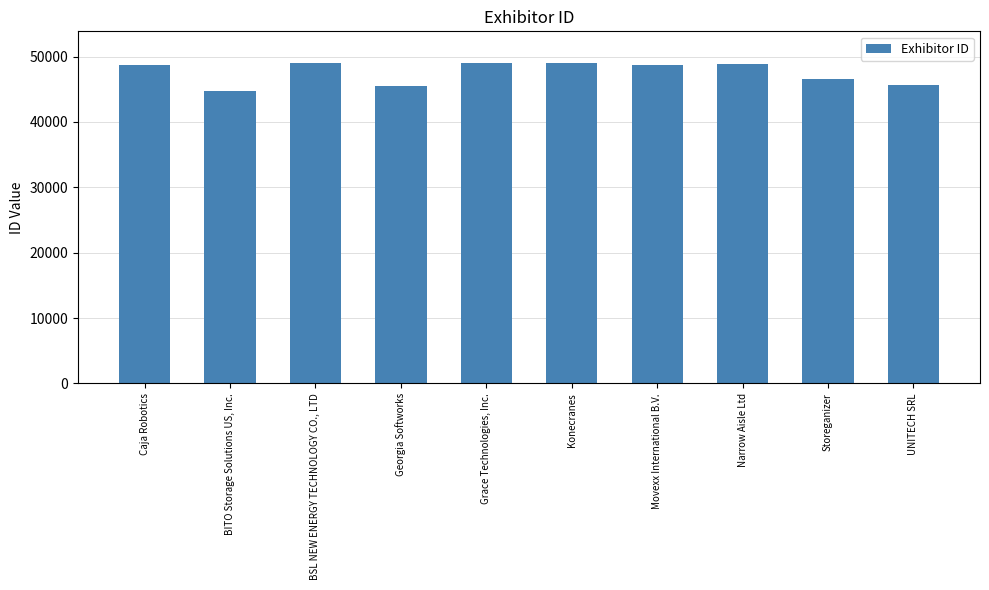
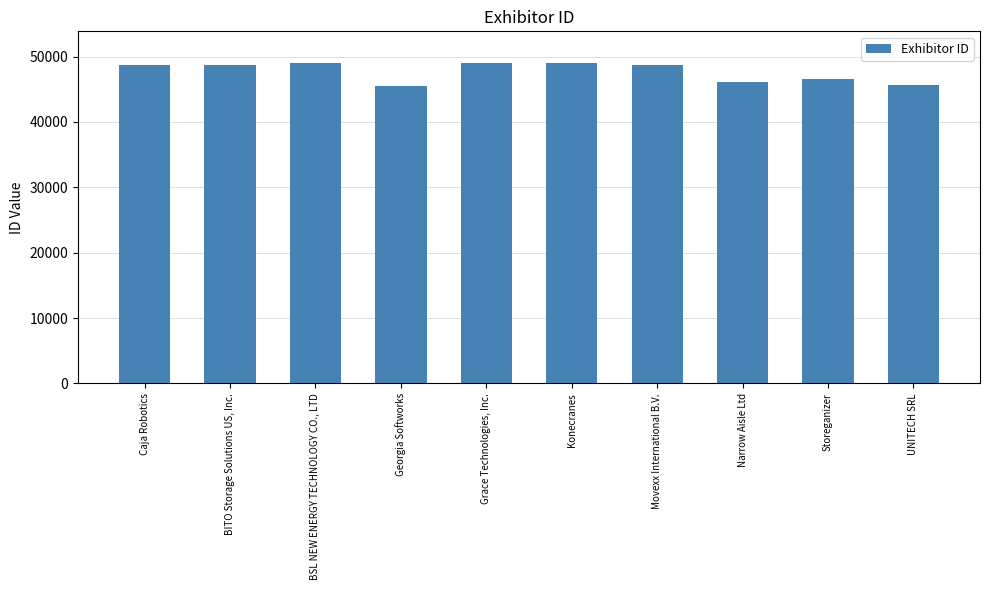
  {
    "Caja Robotics": 49000,
-   "BITO Storage Solutions US, Inc.": 45000,
+   "BITO Storage Solutions US, Inc.": 49000,
    "BSL NEW ENERGY TECHNOLOGY CO., LTD": 49000,
    "Georgia Softworks": 45000,
    "Grace Technologies, Inc.": 49000,
    "Konecranes": 49000,
    "Movexx International B.V.": 49000,
-   "Narrow Aisle Ltd": 49000,
+   "Narrow Aisle Ltd": 46000,
    "Storeganizer": 47000,
    "UNITECH SRL": 46000
  }
